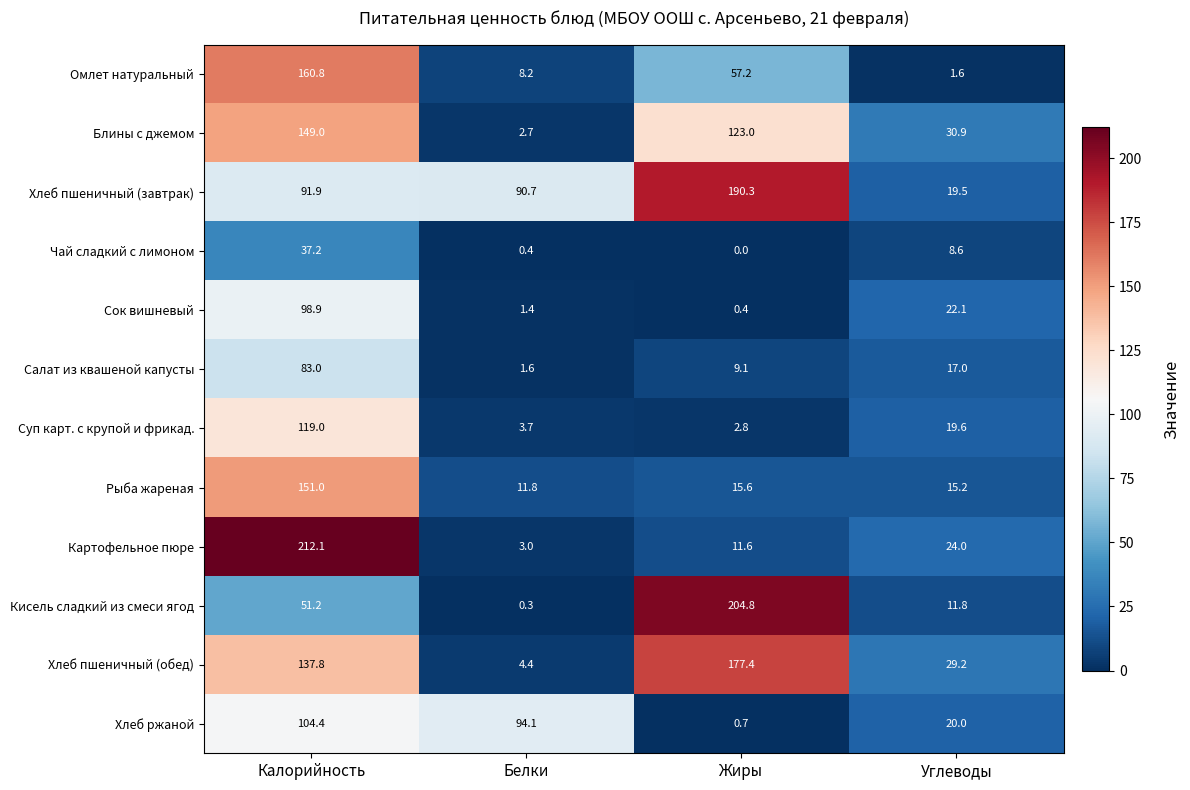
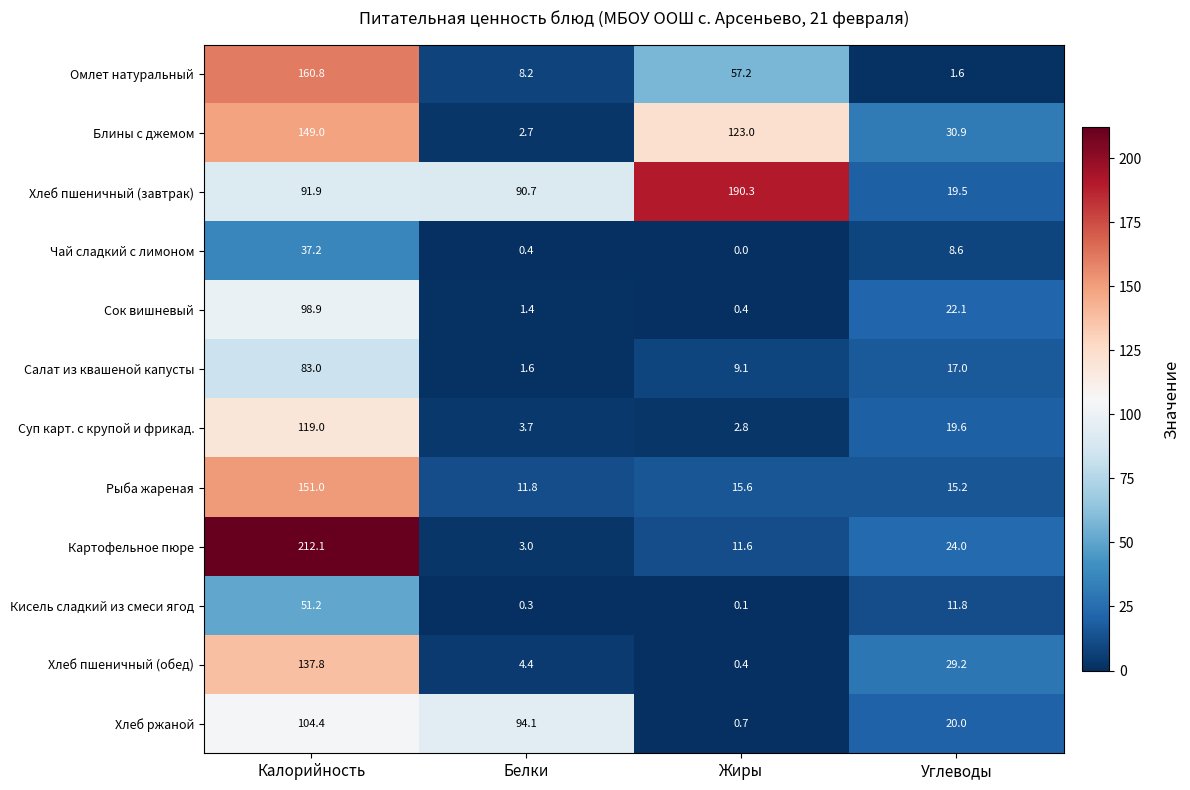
  {
    "Омлет натуральный": {
      "Калорийность": 160.8,
      "Белки": 8.2,
      "Жиры": 57.2,
      "Углеводы": 1.6
    },
    "Блины с джемом": {
      "Калорийность": 149.0,
      "Белки": 2.7,
      "Жиры": 123.0,
      "Углеводы": 30.9
    },
    "Хлеб пшеничный (завтрак)": {
      "Калорийность": 91.9,
      "Белки": 90.7,
      "Жиры": 190.3,
      "Углеводы": 19.5
    },
    "Чай сладкий с лимоном": {
      "Калорийность": 37.2,
      "Белки": 0.4,
      "Жиры": 0.0,
      "Углеводы": 8.6
    },
    "Сок вишневый": {
      "Калорийность": 98.9,
      "Белки": 1.4,
      "Жиры": 0.4,
      "Углеводы": 22.1
    },
    "Салат из квашеной капусты": {
      "Калорийность": 83.0,
      "Белки": 1.6,
      "Жиры": 9.1,
      "Углеводы": 17.0
    },
    "Суп карт. с крупой и фрикад.": {
      "Калорийность": 119.0,
      "Белки": 3.7,
      "Жиры": 2.8,
      "Углеводы": 19.6
    },
    "Рыба жареная": {
      "Калорийность": 151.0,
      "Белки": 11.8,
      "Жиры": 15.6,
      "Углеводы": 15.2
    },
    "Картофельное пюре": {
      "Калорийность": 212.1,
      "Белки": 3.0,
      "Жиры": 11.6,
      "Углеводы": 24.0
    },
    "Кисель сладкий из смеси ягод": {
      "Калорийность": 51.2,
      "Белки": 0.3,
-     "Жиры": 204.8,
+     "Жиры": 0.1,
      "Углеводы": 11.8
    },
    "Хлеб пшеничный (обед)": {
      "Калорийность": 137.8,
      "Белки": 4.4,
-     "Жиры": 177.4,
+     "Жиры": 0.4,
      "Углеводы": 29.2
    },
    "Хлеб ржаной": {
      "Калорийность": 104.4,
      "Белки": 94.1,
      "Жиры": 0.7,
      "Углеводы": 20.0
    }
  }
